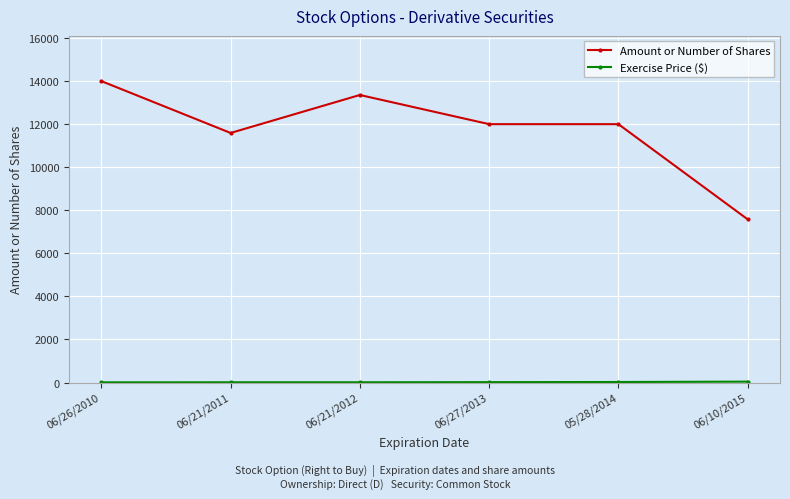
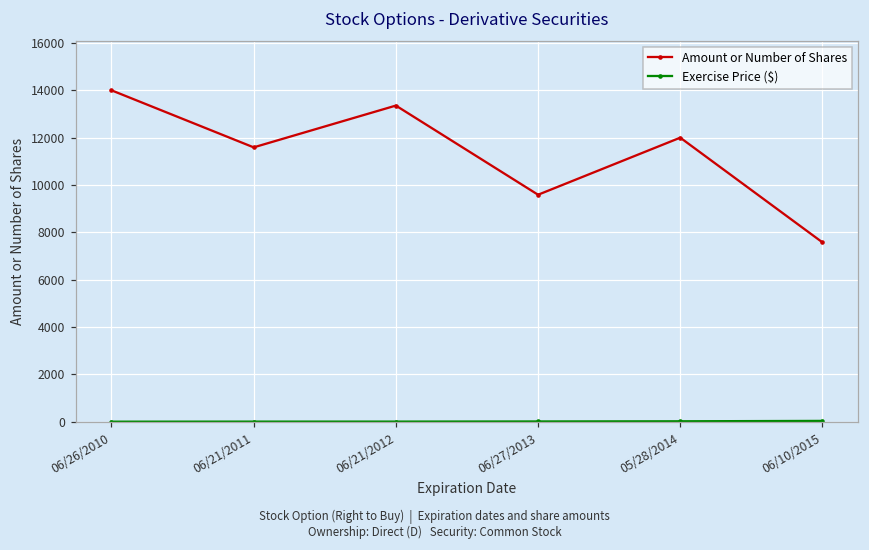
  {
    "Amount or Number of Shares": {
      "06/26/2010": 14000,
      "06/21/2011": 11600,
      "06/21/2012": 13400,
-     "06/27/2013": 12000,
+     "06/27/2013": 9600,
      "05/28/2014": 12000,
      "06/10/2015": 7600
    },
    "Exercise Price ($)": {
      "06/26/2010": 0,
      "06/21/2011": 0,
      "06/21/2012": 0,
      "06/27/2013": 0,
      "05/28/2014": 0,
      "06/10/2015": 0
    }
  }
